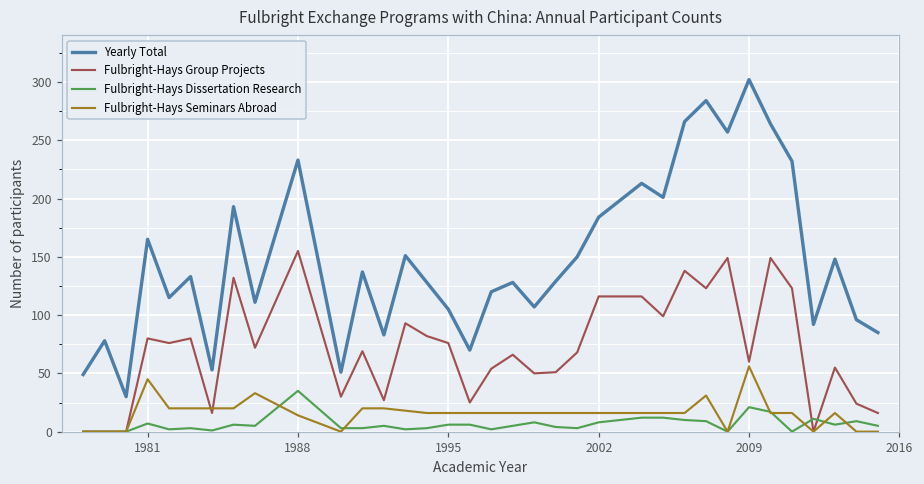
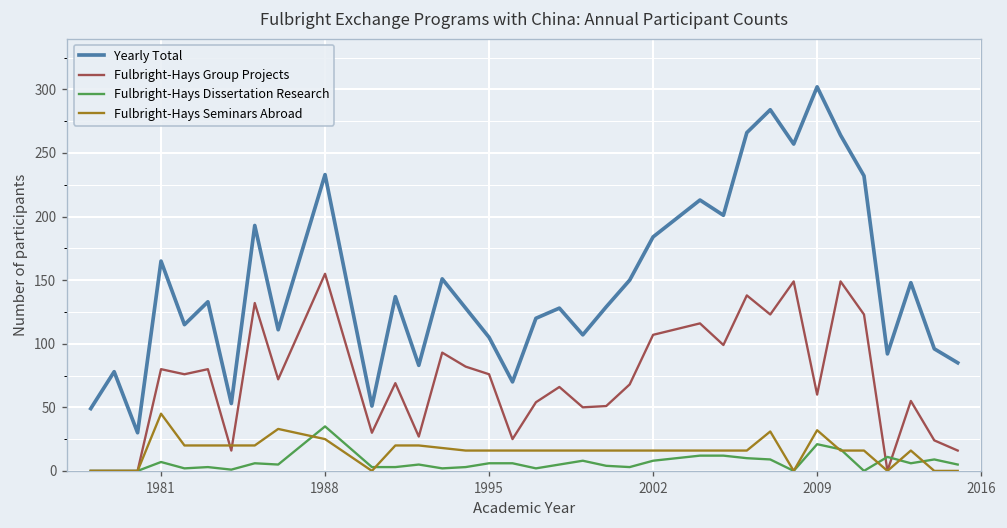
  {
    "Yearly Total": {
      "1981": 165,
      "1988": 233,
      "1995": 105,
      "2002": 184,
      "2009": 302
    },
    "Fulbright-Hays Group Projects": {
      "1981": 80,
      "1988": 155,
      "1995": 76,
-     "2002": 116,
+     "2002": 107,
      "2009": 60
    },
    "Fulbright-Hays Dissertation Research": {
      "1981": 7,
      "1988": 35,
      "1995": 6,
      "2002": 8,
      "2009": 21
    },
    "Fulbright-Hays Seminars Abroad": {
      "1981": 45,
-     "1988": 14,
+     "1988": 25,
      "1995": 16,
      "2002": 16,
-     "2009": 56
+     "2009": 32
    }
  }
